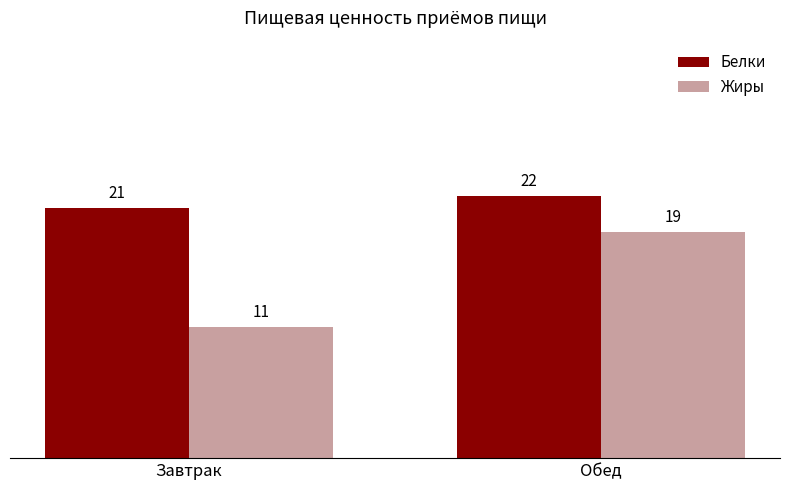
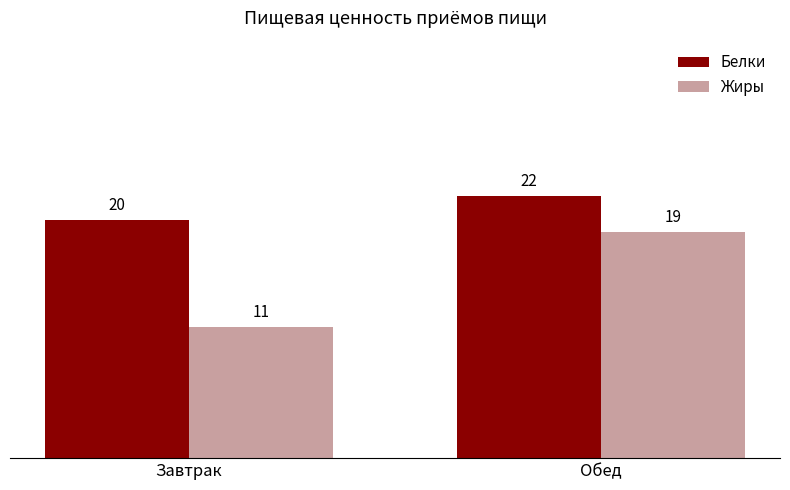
  {
    "Белки": {
-     "Завтрак": 21,
+     "Завтрак": 20,
      "Обед": 22
    },
    "Жиры": {
      "Завтрак": 11,
      "Обед": 19
    }
  }
